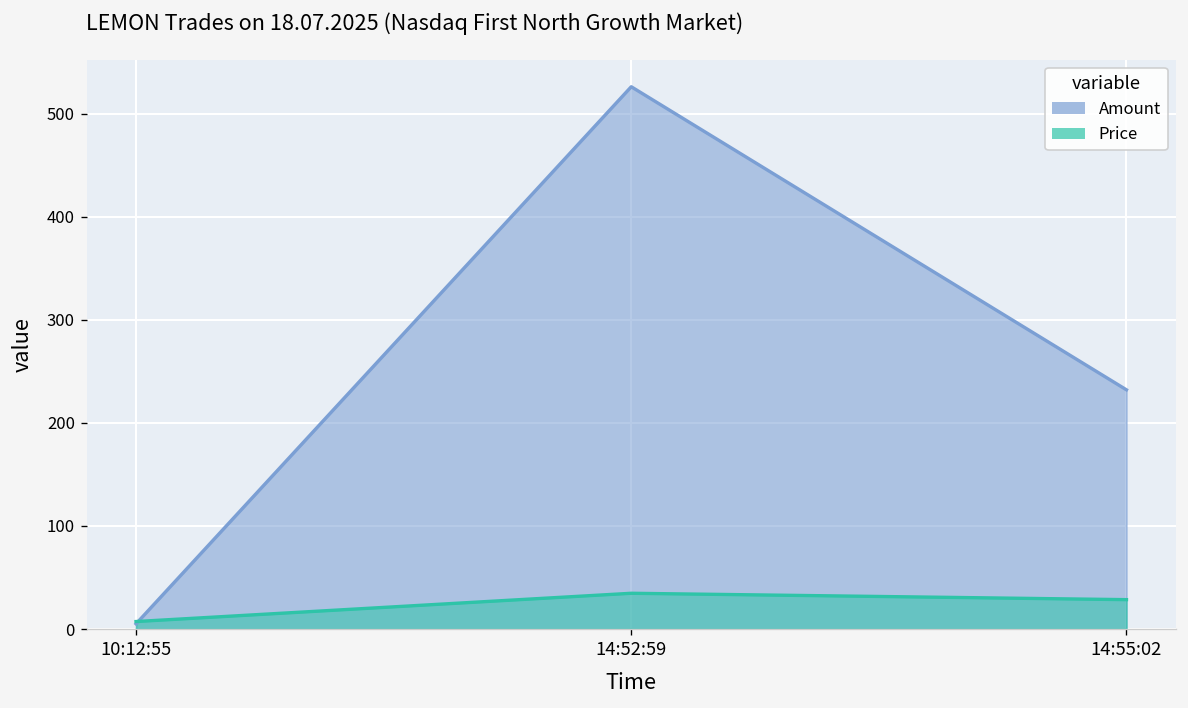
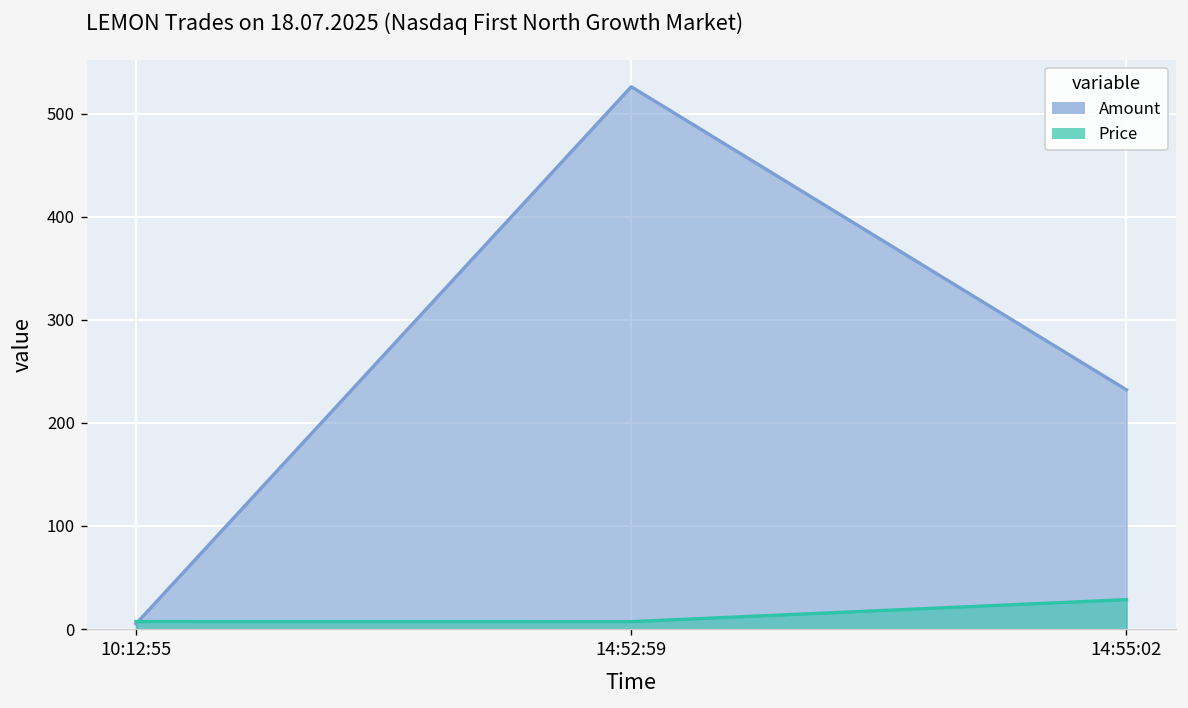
  {
    "Amount": {
      "14:52:59": 530,
      "14:55:02": 230
    },
    "Price": {
-     "14:52:59": 30,
+     "14:52:59": 10,
      "14:55:02": 30
    }
  }
